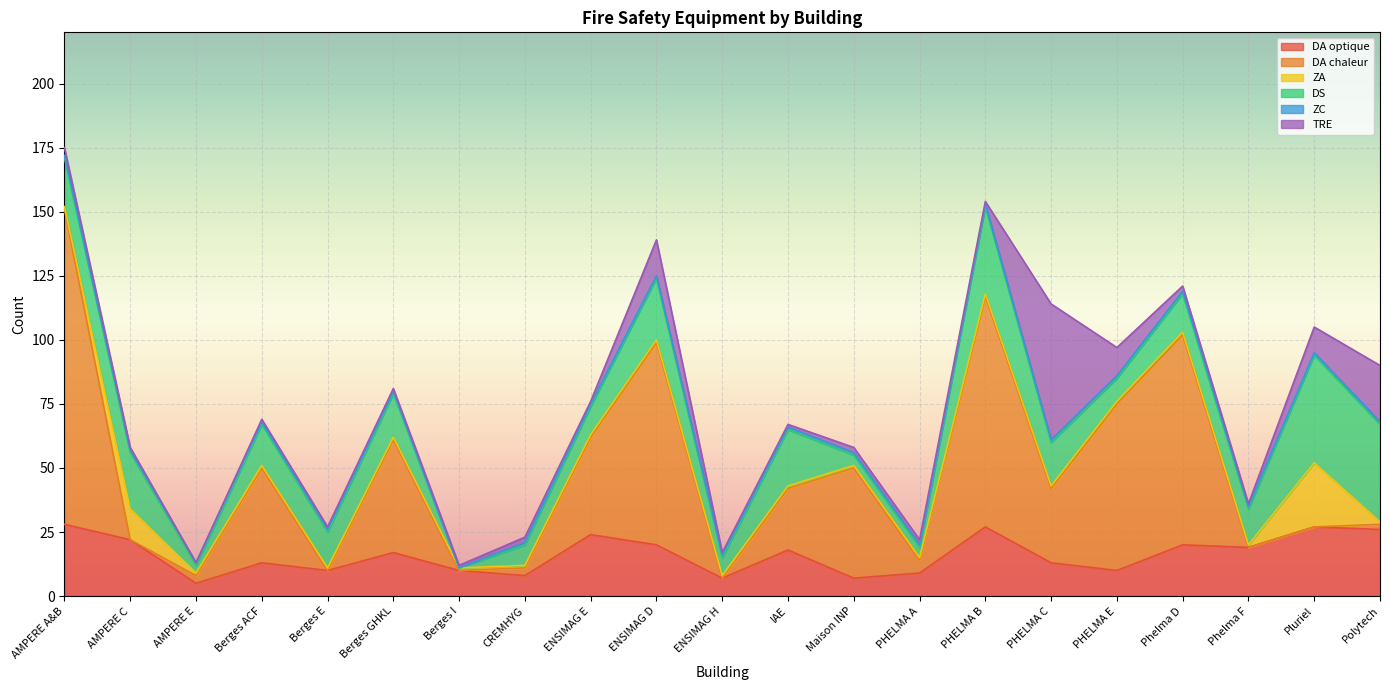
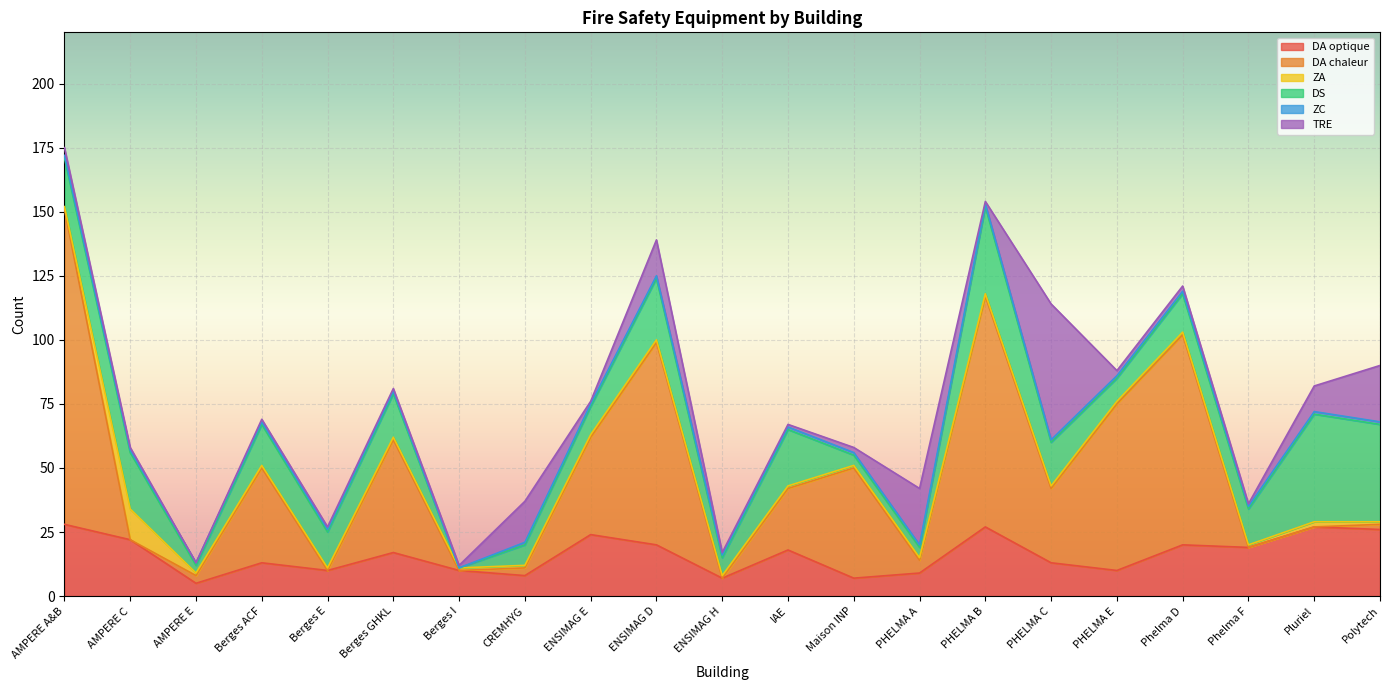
  {
    "ZA": {
      "AMPERE A&B": 1,
      "AMPERE C": 12,
      "AMPERE E": 1,
      "Berges ACF": 1,
      "Berges E": 1,
      "Berges GHKL": 1,
      "CREMHYG": 1,
      "ENSIMAG D": 1,
      "ENSIMAG H": 1,
      "IAE": 1,
      "Maison INP": 1,
      "PHELMA B": 1,
      "PHELMA C": 1,
      "PHELMA E": 1,
      "Phelma F": 1,
-     "Pluriel": 25
+     "Pluriel": 2
    },
    "DS": {
      "AMPERE A&B": 19,
      "AMPERE C": 22,
      "Berges ACF": 16,
      "Berges GHKL": 17,
      "ENSIMAG E": 11,
      "ENSIMAG H": 7,
      "Maison INP": 4,
      "PHELMA A": 4,
      "PHELMA B": 34,
      "PHELMA E": 9,
      "Phelma F": 14,
      "Polytech": 38
    },
    "ZC": {
      "AMPERE A&B": 1,
      "Berges GHKL": 1,
      "ENSIMAG E": 1,
      "ENSIMAG H": 1,
      "Maison INP": 1,
      "PHELMA A": 1,
      "PHELMA E": 1,
      "Phelma F": 1,
      "Polytech": 1
    },
    "TRE": {
      "AMPERE A&B": 3,
      "Berges E": 1,
      "Berges GHKL": 1,
      "Berges I": 1,
-     "CREMHYG": 2,
+     "CREMHYG": 16,
      "ENSIMAG E": 1,
      "ENSIMAG D": 14,
      "ENSIMAG H": 1,
      "IAE": 1,
      "Maison INP": 2,
-     "PHELMA A": 2,
+     "PHELMA A": 22,
      "PHELMA C": 53,
-     "PHELMA E": 11,
+     "PHELMA E": 2,
      "Phelma D": 2,
      "Phelma F": 1,
      "Pluriel": 10,
      "Polytech": 22
    }
  }
